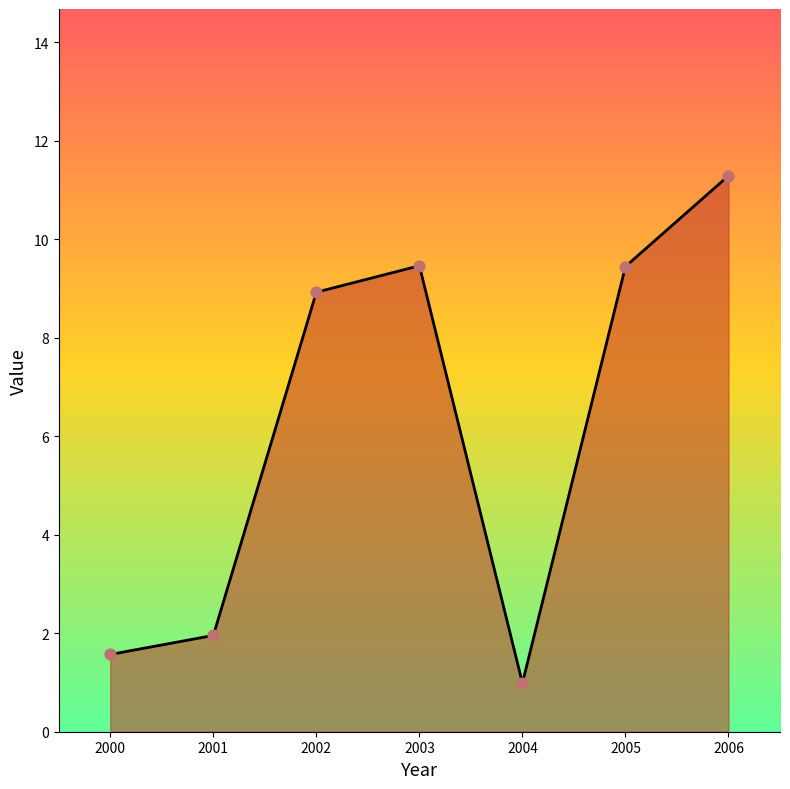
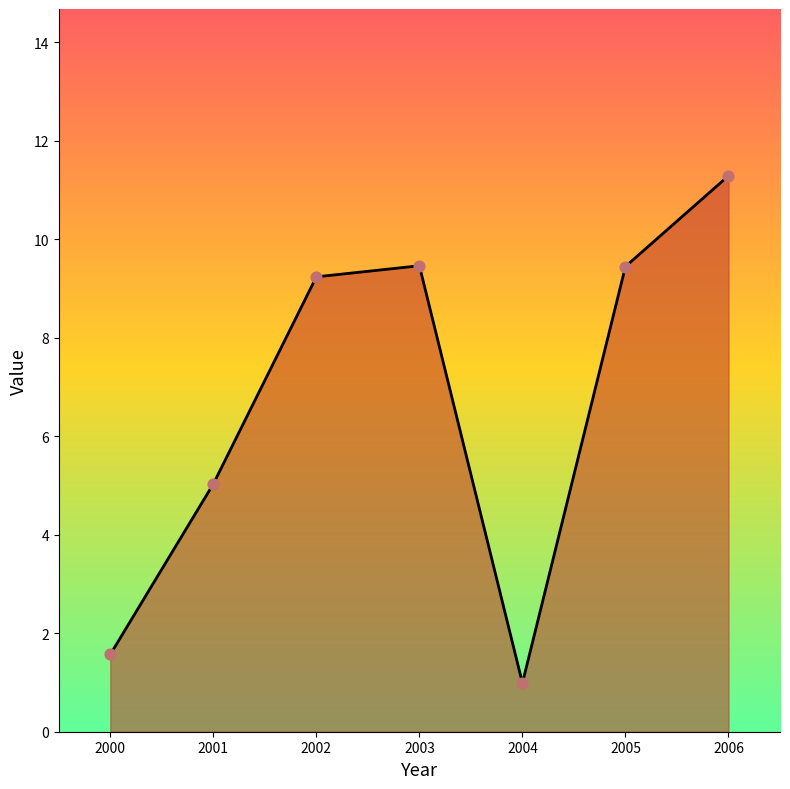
  {
    "2000": 1.6,
-   "2001": 2.0,
-   "2002": 8.9,
+   "2001": 5.0,
+   "2002": 9.2,
    "2003": 9.5,
    "2004": 1.0,
    "2005": 9.4,
    "2006": 11.3
  }
